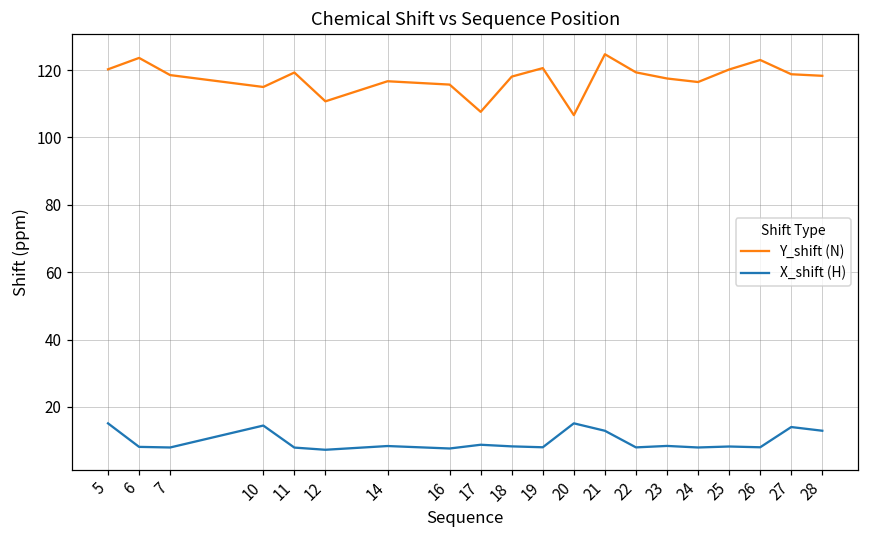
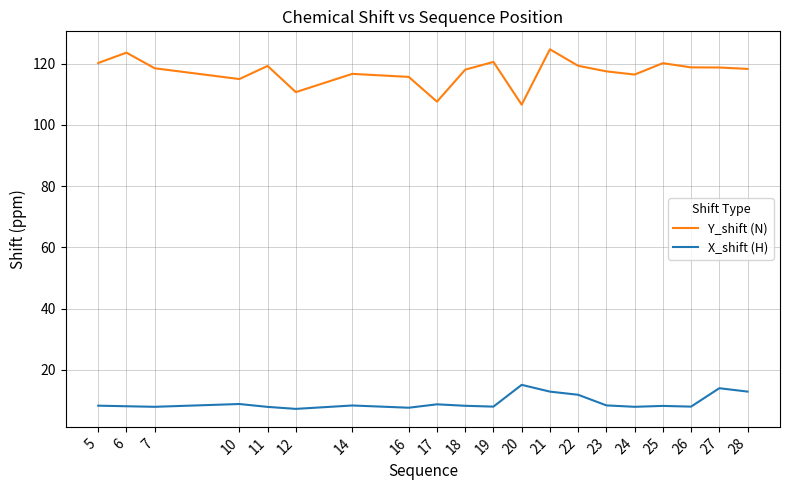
  {
    "Y_shift (N)": {
      "5": 120,
      "6": 124,
      "7": 119,
      "10": 115,
      "11": 119,
      "12": 111,
      "14": 117,
      "16": 116,
      "17": 108,
      "18": 118,
      "19": 121,
      "20": 107,
      "21": 125,
      "22": 119,
      "23": 118,
      "24": 116,
      "25": 120,
-     "26": 123,
+     "26": 119,
      "27": 119,
      "28": 118
    },
    "X_shift (H)": {
-     "5": 15,
+     "5": 8,
      "6": 8,
      "7": 8,
-     "10": 14,
+     "10": 9,
      "11": 8,
      "12": 7,
      "14": 8,
      "16": 8,
      "17": 9,
      "18": 8,
      "19": 8,
      "20": 15,
      "21": 13,
-     "22": 8,
+     "22": 12,
      "23": 8,
      "24": 8,
      "25": 8,
      "26": 8,
      "27": 14,
      "28": 13
    }
  }
